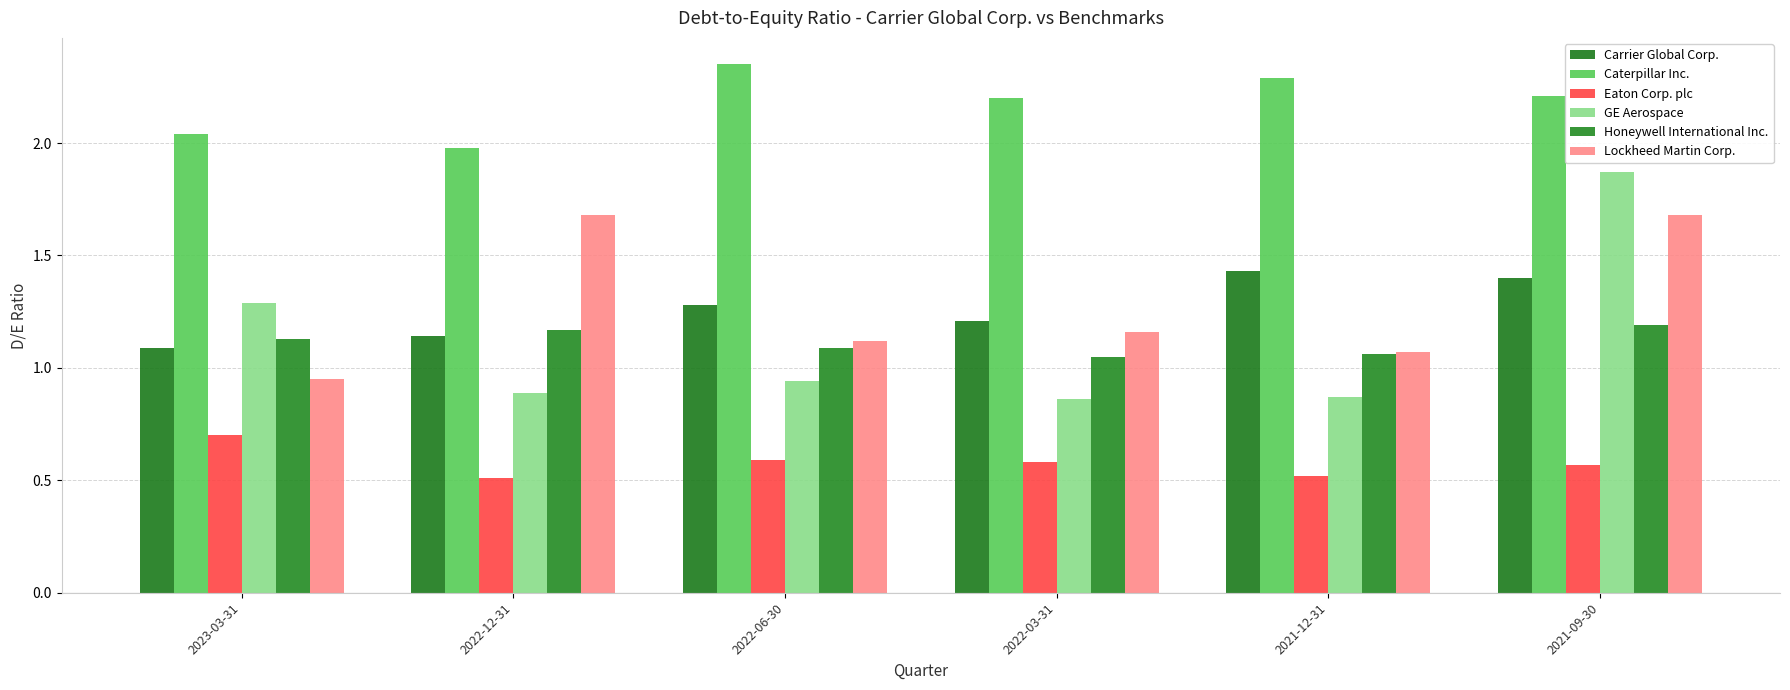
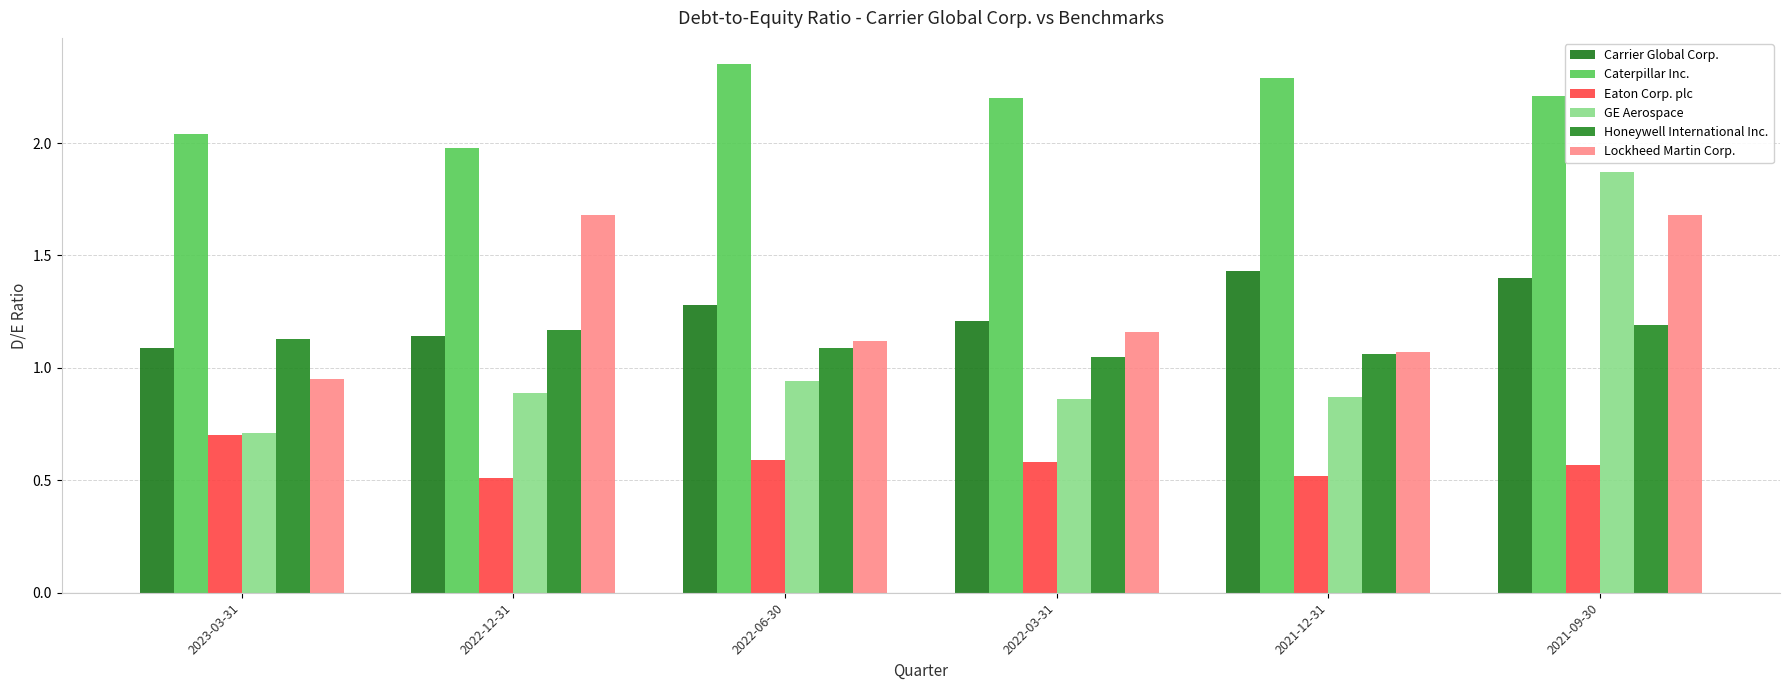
  {
    "Caterpillar Inc.": {
      "2023-03-31": 2.04,
      "2022-12-31": 1.98,
      "2022-06-30": 2.35,
      "2022-03-31": 2.20,
      "2021-12-31": 2.29,
      "2021-09-30": 2.21
    },
    "Eaton Corp. plc": {
      "2023-03-31": 0.70,
      "2022-12-31": 0.51,
      "2022-06-30": 0.59,
      "2022-03-31": 0.58,
      "2021-12-31": 0.52,
      "2021-09-30": 0.57
    },
    "GE Aerospace": {
-     "2023-03-31": 1.29,
+     "2023-03-31": 0.71,
      "2022-12-31": 0.89,
      "2022-06-30": 0.94,
      "2022-03-31": 0.86,
      "2021-12-31": 0.87,
      "2021-09-30": 1.87
    },
    "Lockheed Martin Corp.": {
      "2023-03-31": 0.95,
      "2022-12-31": 1.68,
      "2022-06-30": 1.12,
      "2022-03-31": 1.16,
      "2021-12-31": 1.07,
      "2021-09-30": 1.68
    }
  }
